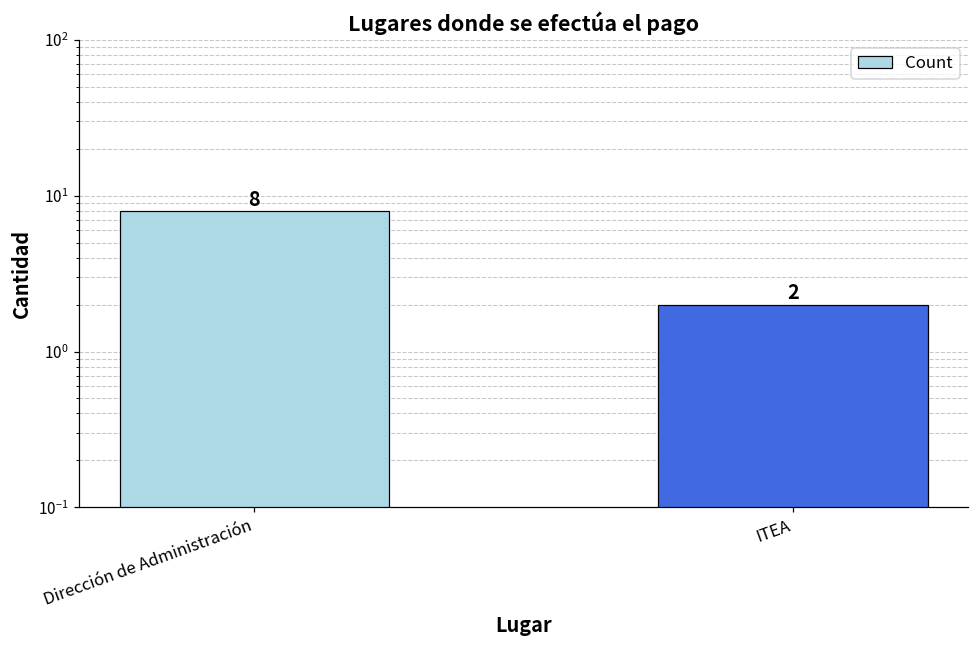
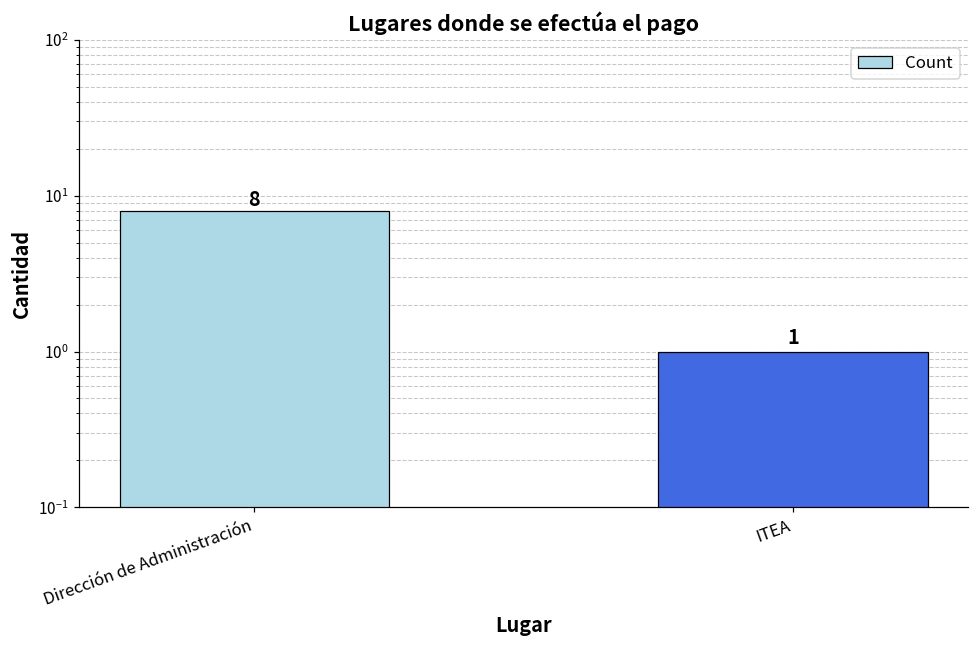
  {
    "Dirección de Administración": 8,
-   "ITEA": 2
+   "ITEA": 1
  }
